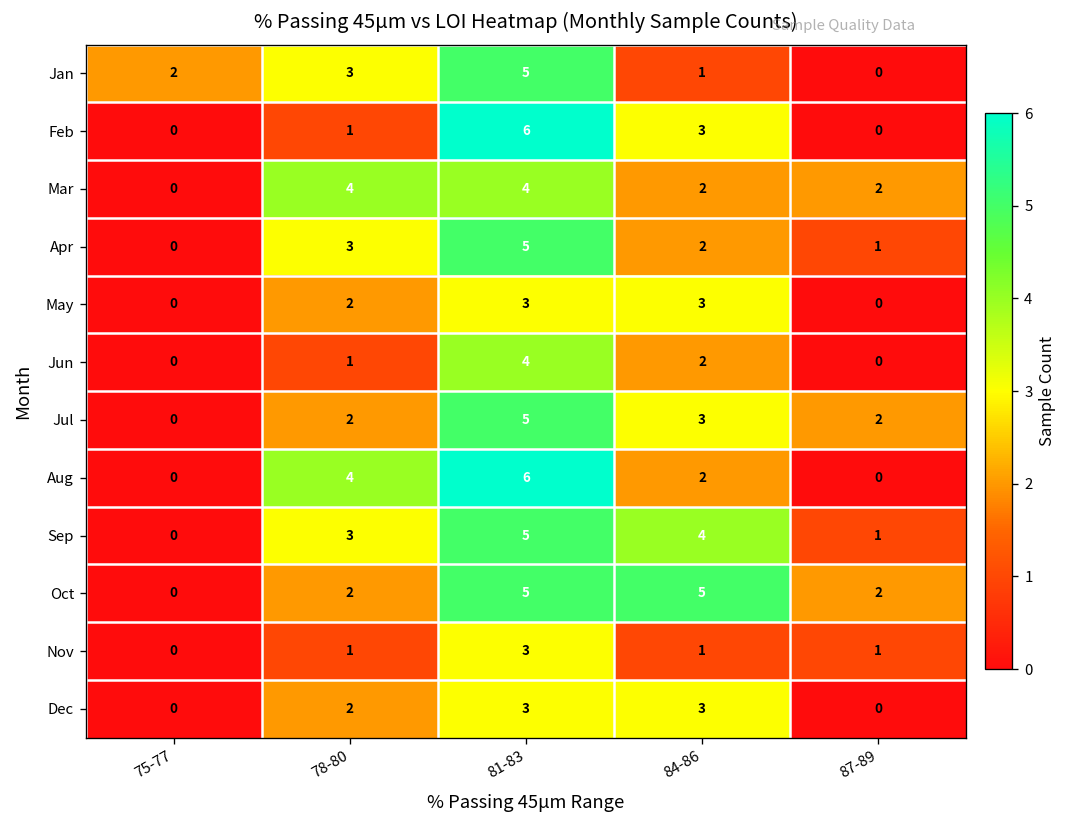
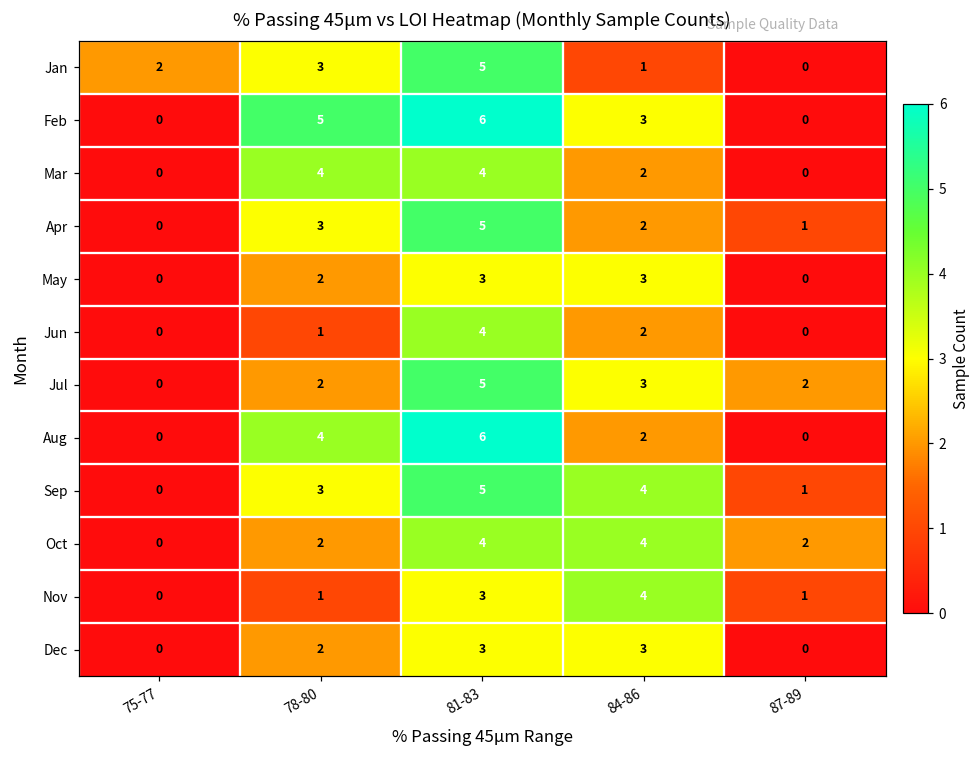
  {
    "Jan": {
      "75-77": 2,
      "78-80": 3,
      "81-83": 5,
      "84-86": 1,
      "87-89": 0
    },
    "Feb": {
      "75-77": 0,
-     "78-80": 1,
+     "78-80": 5,
      "81-83": 6,
      "84-86": 3,
      "87-89": 0
    },
    "Mar": {
      "75-77": 0,
      "78-80": 4,
      "81-83": 4,
      "84-86": 2,
-     "87-89": 2
+     "87-89": 0
    },
    "Apr": {
      "75-77": 0,
      "78-80": 3,
      "81-83": 5,
      "84-86": 2,
      "87-89": 1
    },
    "May": {
      "75-77": 0,
      "78-80": 2,
      "81-83": 3,
      "84-86": 3,
      "87-89": 0
    },
    "Jun": {
      "75-77": 0,
      "78-80": 1,
      "81-83": 4,
      "84-86": 2,
      "87-89": 0
    },
    "Jul": {
      "75-77": 0,
      "78-80": 2,
      "81-83": 5,
      "84-86": 3,
      "87-89": 2
    },
    "Aug": {
      "75-77": 0,
      "78-80": 4,
      "81-83": 6,
      "84-86": 2,
      "87-89": 0
    },
    "Sep": {
      "75-77": 0,
      "78-80": 3,
      "81-83": 5,
      "84-86": 4,
      "87-89": 1
    },
    "Oct": {
      "75-77": 0,
      "78-80": 2,
-     "81-83": 5,
-     "84-86": 5,
+     "81-83": 4,
+     "84-86": 4,
      "87-89": 2
    },
    "Nov": {
      "75-77": 0,
      "78-80": 1,
      "81-83": 3,
-     "84-86": 1,
+     "84-86": 4,
      "87-89": 1
    },
    "Dec": {
      "75-77": 0,
      "78-80": 2,
      "81-83": 3,
      "84-86": 3,
      "87-89": 0
    }
  }
